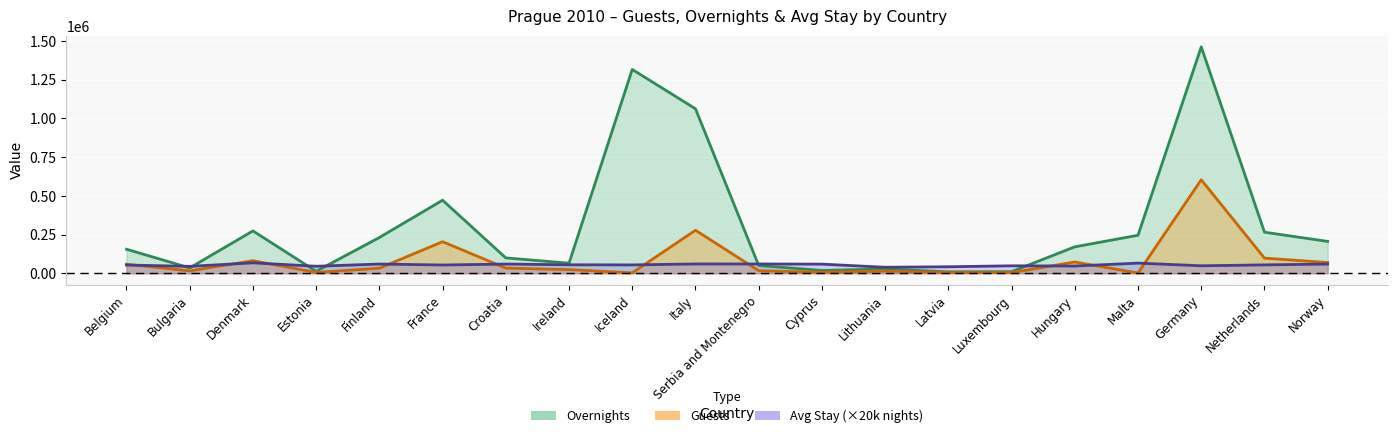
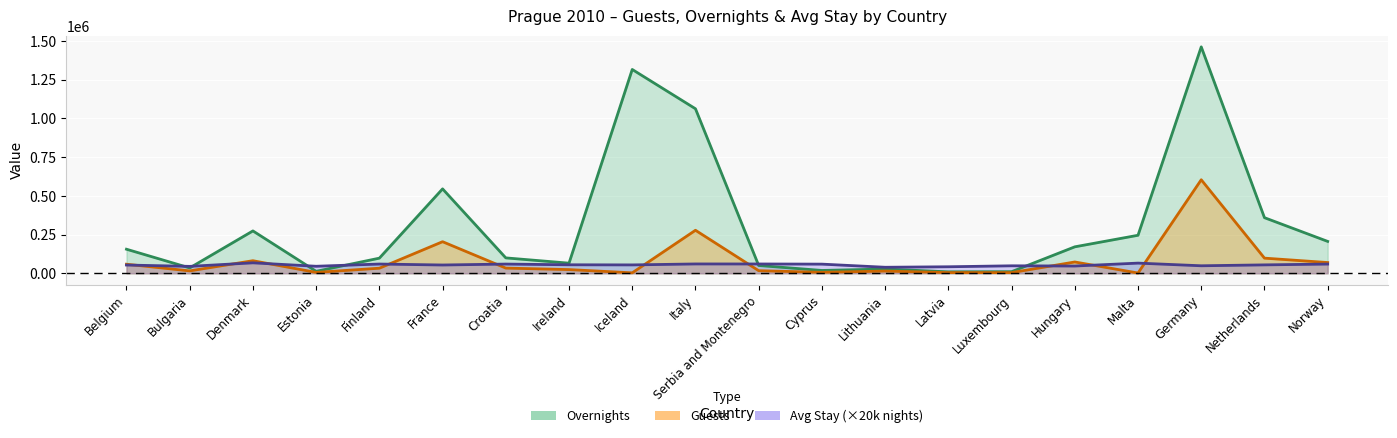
  {
    "Overnights": {
      "Belgium": 160000,
      "Denmark": 270000,
-     "Finland": 230000,
-     "France": 470000,
+     "Finland": 100000,
+     "France": 540000,
      "Croatia": 100000,
      "Iceland": 1310000,
      "Italy": 1060000,
      "Hungary": 170000,
      "Malta": 250000,
      "Germany": 1460000,
-     "Netherlands": 260000,
+     "Netherlands": 360000,
      "Norway": 210000
    },
    "Guests": {
      "Bulgaria": 20000,
      "Finland": 30000,
      "France": 200000,
      "Croatia": 30000,
      "Ireland": 20000,
      "Iceland": 0,
      "Italy": 280000,
      "Serbia and Montenegro": 20000,
      "Hungary": 70000,
      "Malta": 0,
      "Germany": 600000,
      "Netherlands": 100000
    }
  }
